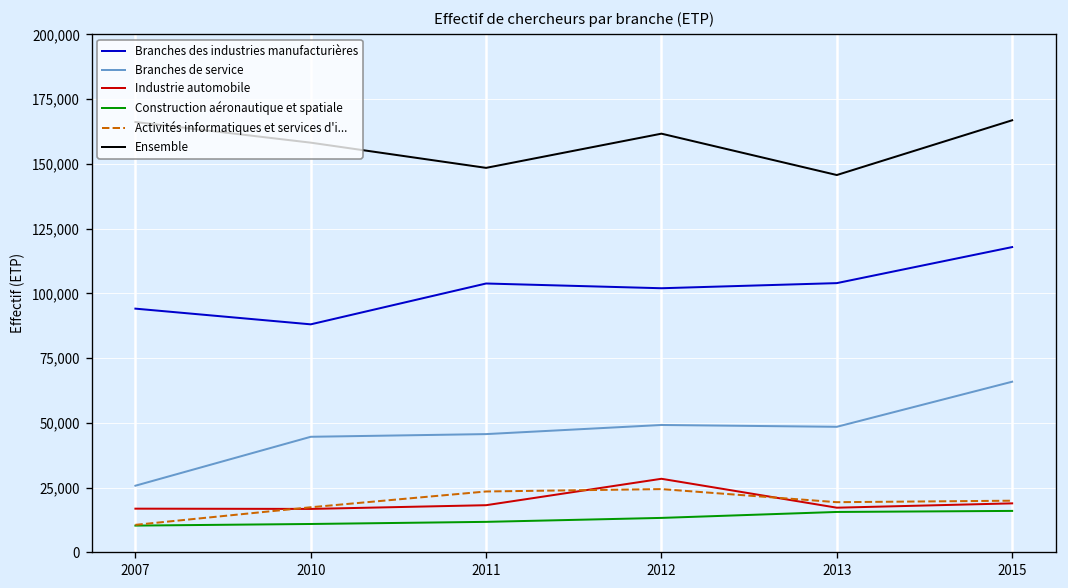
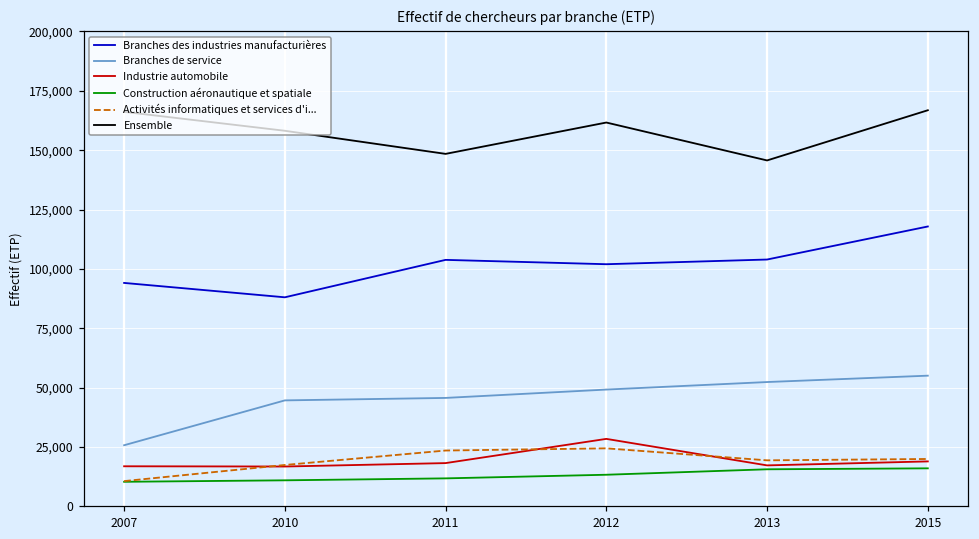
  {
    "Branches des industries manufacturières": {
      "2007": "94,000",
      "2010": "88,000",
      "2011": "104,000",
      "2012": "102,000",
      "2013": "104,000",
      "2015": "118,000"
    },
    "Branches de service": {
      "2007": "26,000",
      "2010": "45,000",
      "2011": "46,000",
      "2012": "49,000",
-     "2013": "48,000",
-     "2015": "66,000"
+     "2013": "52,000",
+     "2015": "55,000"
    },
    "Industrie automobile": {
      "2007": "17,000",
      "2011": "18,000",
      "2012": "28,000",
      "2013": "17,000"
    },
    "Construction aéronautique et spatiale": {
      "2010": "11,000",
      "2011": "12,000",
      "2012": "13,000",
      "2013": "16,000",
      "2015": "16,000"
    },
    "Activités informatiques et services d'i...": {
      "2011": "23,000",
      "2012": "24,000",
      "2013": "19,000"
    },
    "Ensemble": {
      "2011": "148,000",
      "2012": "162,000",
      "2013": "146,000",
      "2015": "167,000"
    }
  }
